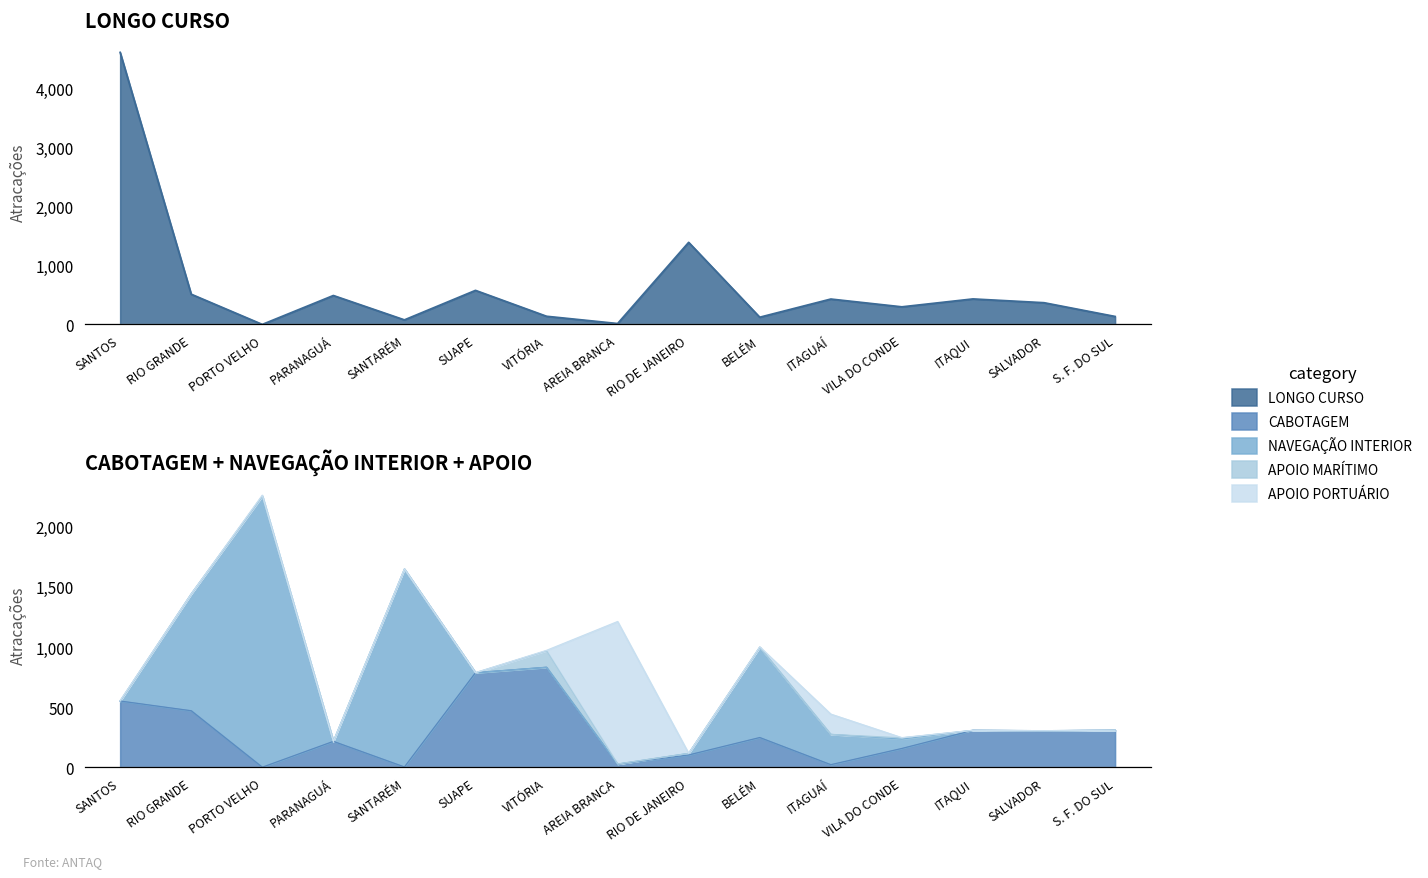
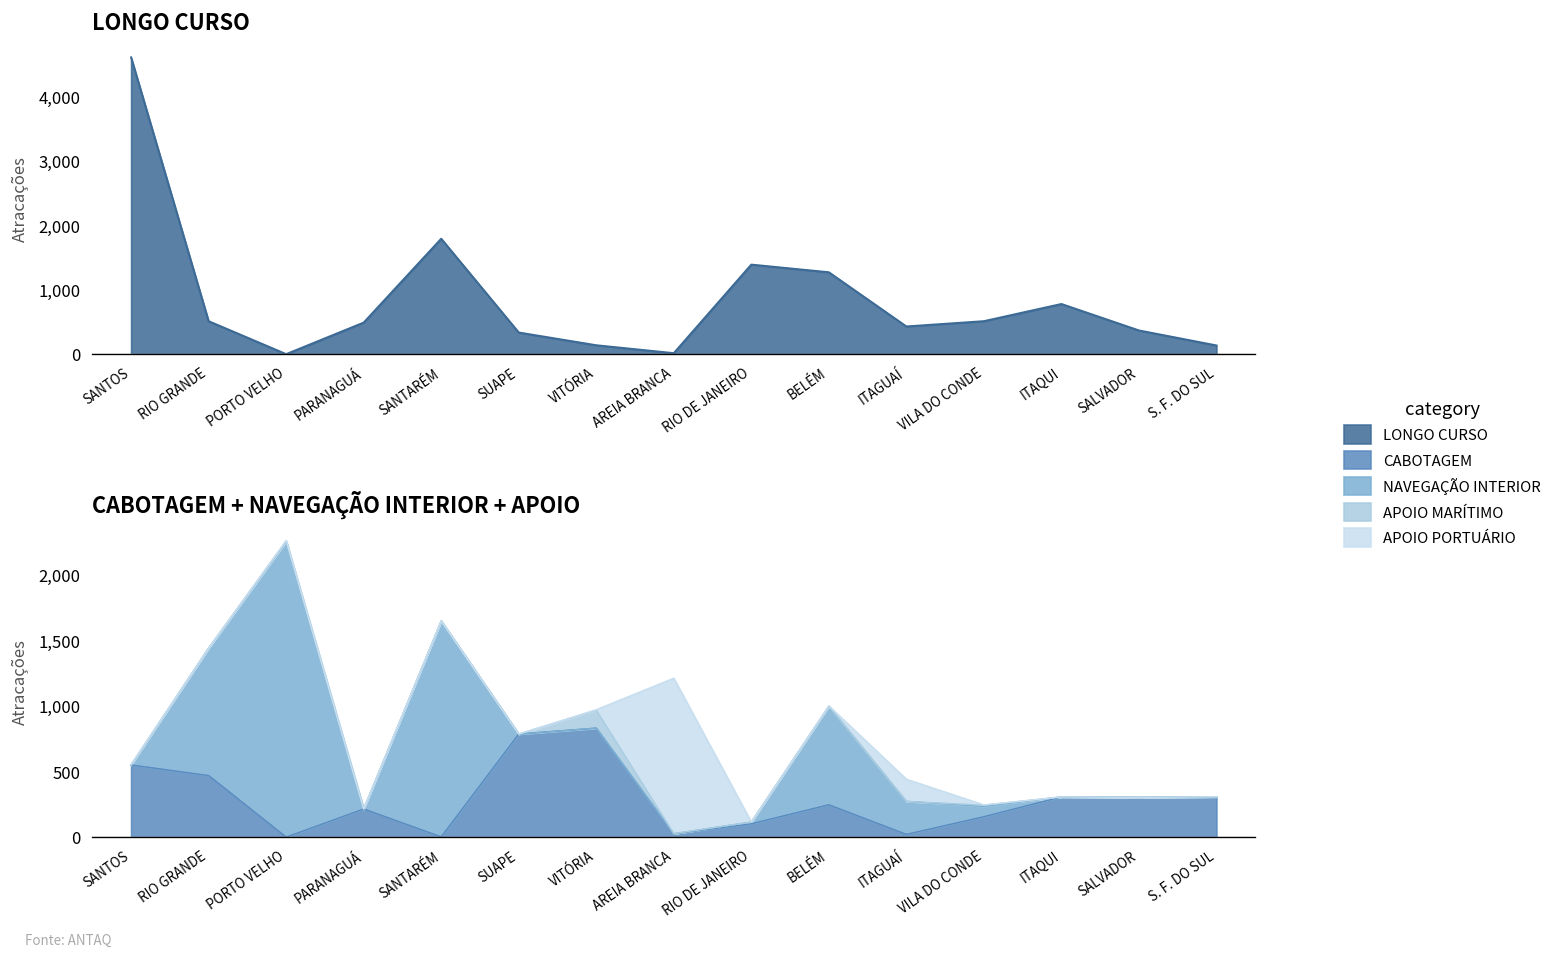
  {
    "LONGO CURSO": {
      "SANTOS": "4,600",
      "RIO GRANDE": "500",
      "PORTO VELHO": "0",
      "PARANAGUÁ": "500",
-     "SANTARÉM": "100",
-     "SUAPE": "600",
+     "SANTARÉM": "1,800",
+     "SUAPE": "300",
      "VITÓRIA": "100",
      "AREIA BRANCA": "0",
      "RIO DE JANEIRO": "1,400",
-     "BELÉM": "100",
+     "BELÉM": "1,300",
      "ITAGUAÍ": "400",
-     "VILA DO CONDE": "300",
-     "ITAQUI": "400",
+     "VILA DO CONDE": "500",
+     "ITAQUI": "800",
      "SALVADOR": "400",
      "S. F. DO SUL": "100"
    }
  }
